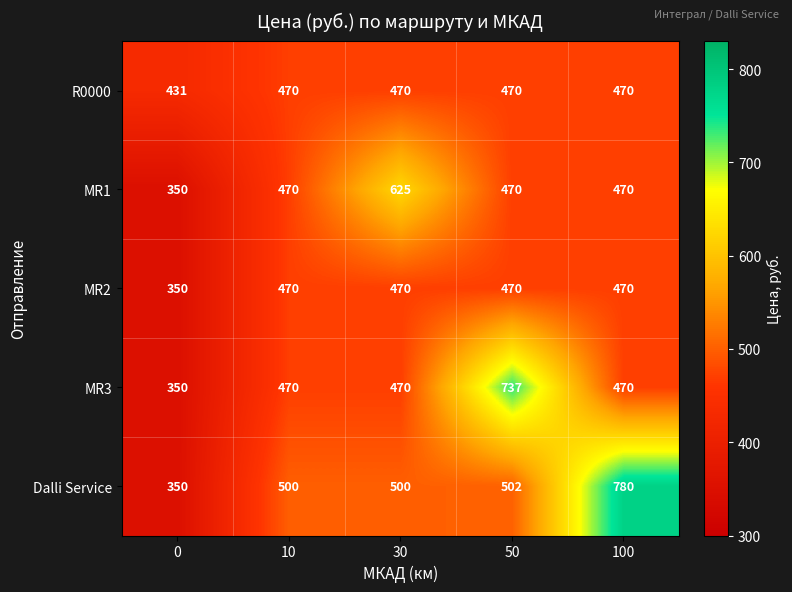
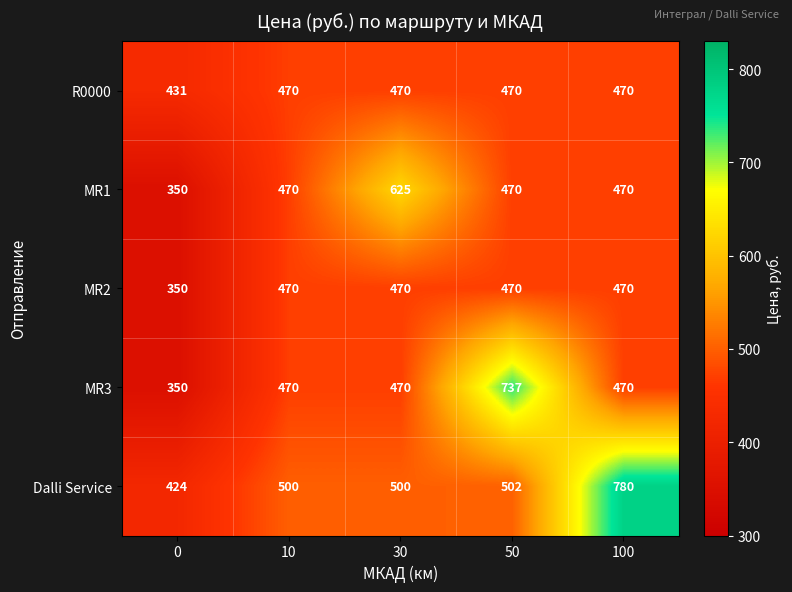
  {
    "R0000": {
      "0": 431,
      "10": 470,
      "30": 470,
      "50": 470,
      "100": 470
    },
    "MR1": {
      "0": 350,
      "10": 470,
      "30": 625,
      "50": 470,
      "100": 470
    },
    "MR2": {
      "0": 350,
      "10": 470,
      "30": 470,
      "50": 470,
      "100": 470
    },
    "MR3": {
      "0": 350,
      "10": 470,
      "30": 470,
      "50": 737,
      "100": 470
    },
    "Dalli Service": {
-     "0": 350,
+     "0": 424,
      "10": 500,
      "30": 500,
      "50": 502,
      "100": 780
    }
  }
